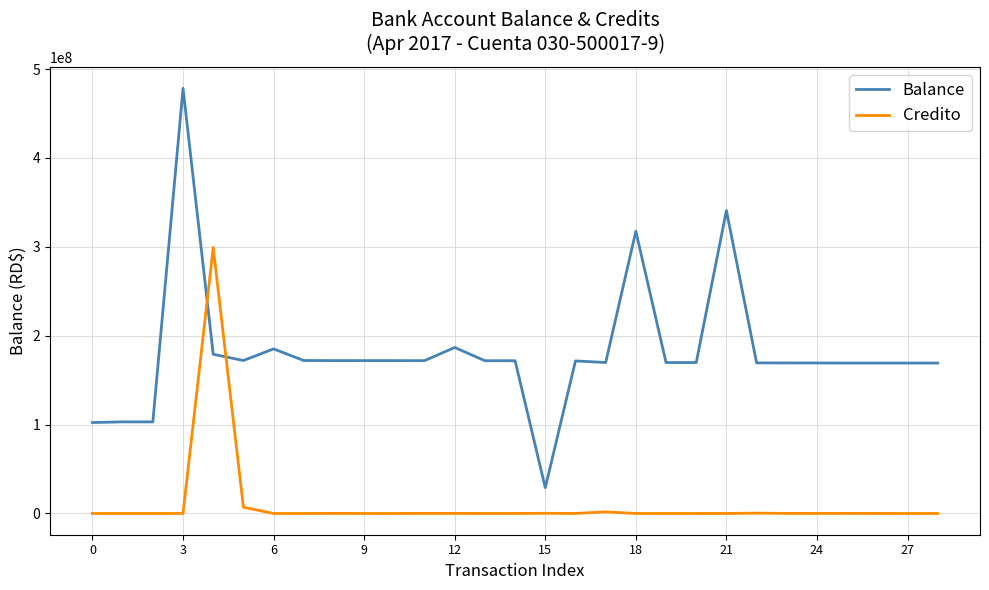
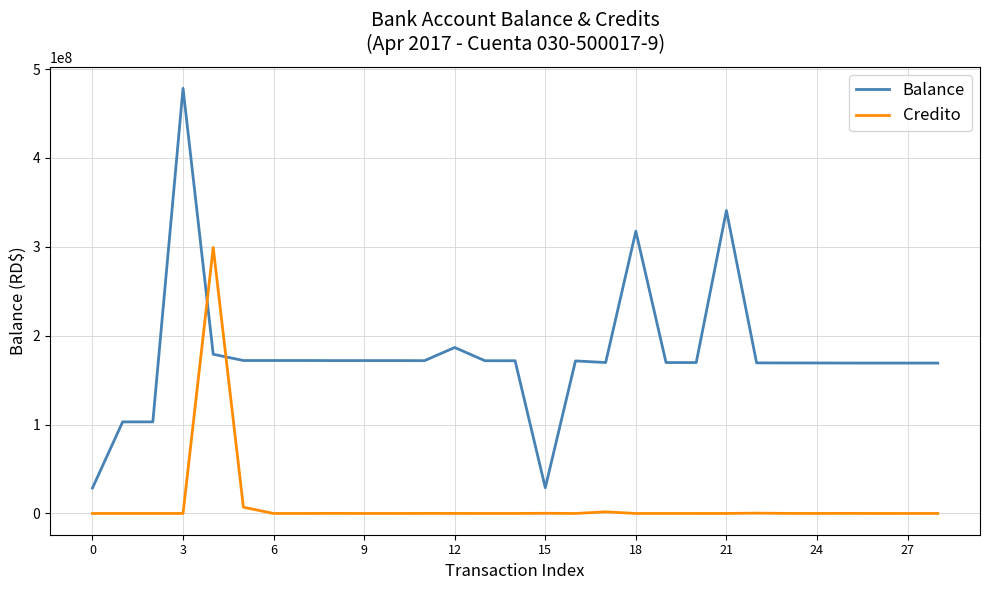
  {
    "Balance": {
-     "0": 100000000,
+     "0": 30000000,
      "3": 480000000,
-     "6": 190000000,
+     "6": 170000000,
      "9": 170000000,
      "12": 190000000,
      "15": 30000000,
      "18": 320000000,
      "21": 340000000,
      "24": 170000000,
      "27": 170000000
    },
    "Credito": {
      "0": 0,
      "3": 0,
      "6": 0,
      "9": 0,
      "12": 0,
      "15": 0,
      "18": 0,
      "21": 0,
      "24": 0,
      "27": 0
    }
  }
